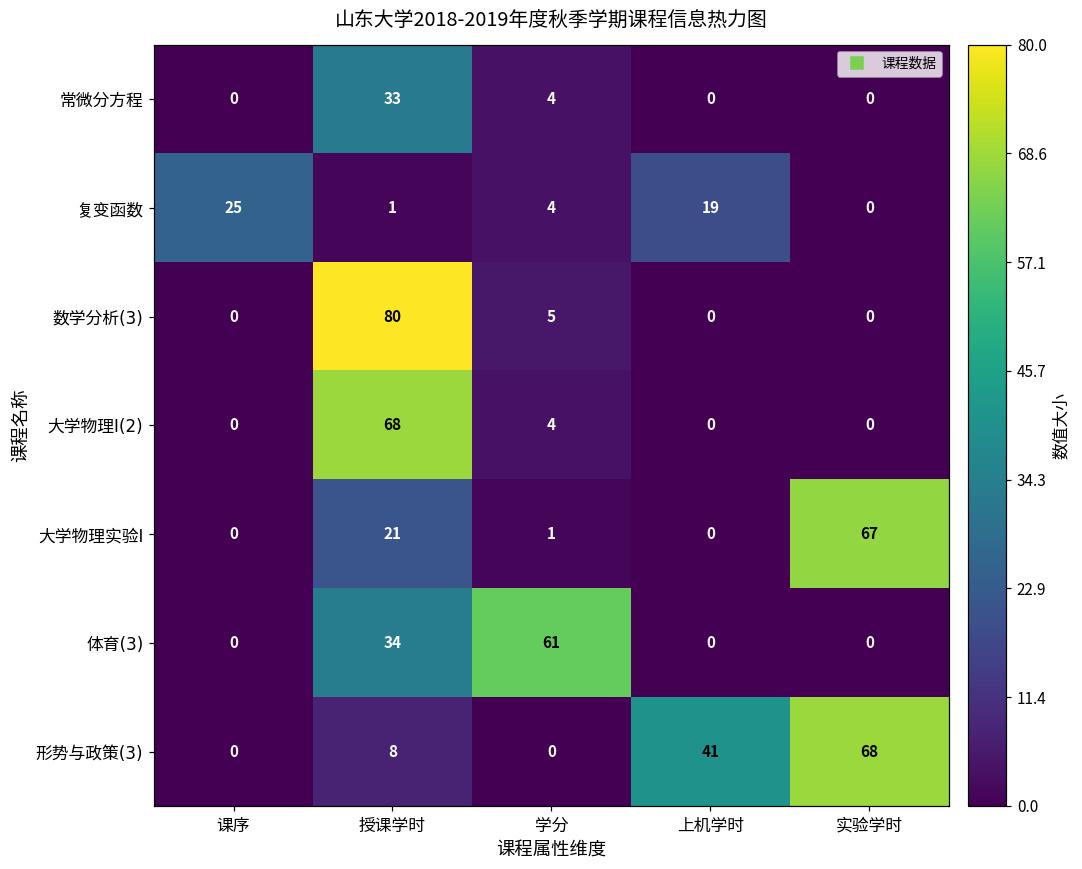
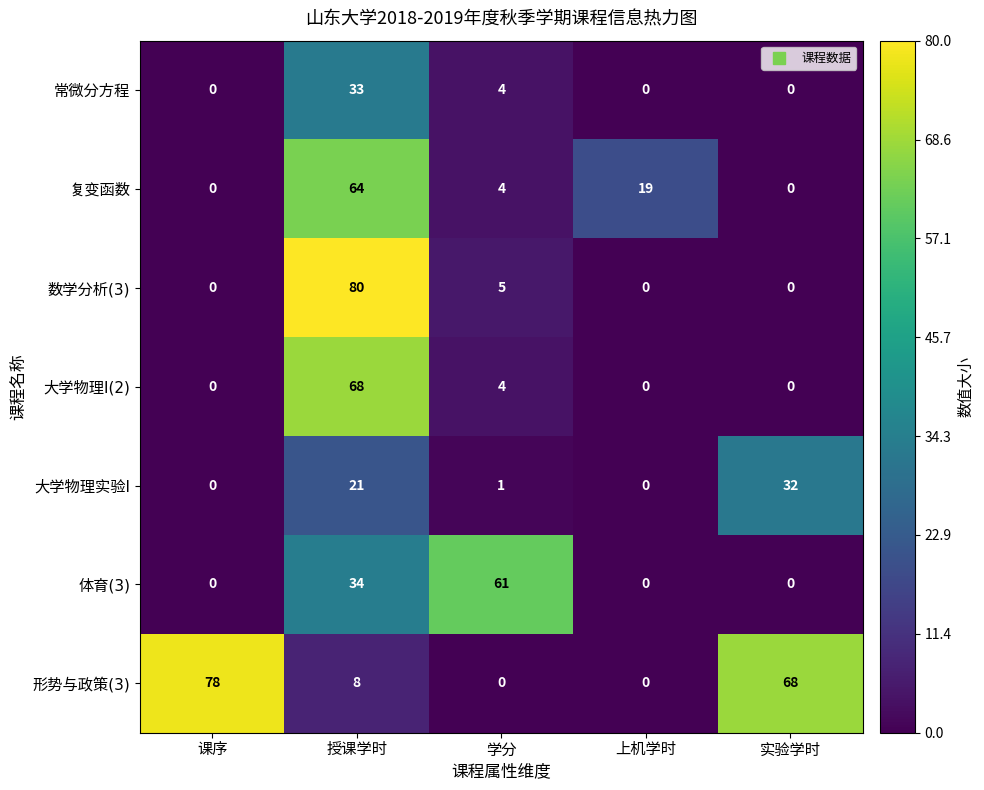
  {
    "常微分方程": {
      "课序": 0,
      "授课学时": 33,
      "学分": 4,
      "上机学时": 0,
      "实验学时": 0
    },
    "复变函数": {
-     "课序": 25,
-     "授课学时": 1,
+     "课序": 0,
+     "授课学时": 64,
      "学分": 4,
      "上机学时": 19,
      "实验学时": 0
    },
    "数学分析(3)": {
      "课序": 0,
      "授课学时": 80,
      "学分": 5,
      "上机学时": 0,
      "实验学时": 0
    },
    "大学物理I(2)": {
      "课序": 0,
      "授课学时": 68,
      "学分": 4,
      "上机学时": 0,
      "实验学时": 0
    },
    "大学物理实验I": {
      "课序": 0,
      "授课学时": 21,
      "学分": 1,
      "上机学时": 0,
-     "实验学时": 67
+     "实验学时": 32
    },
    "体育(3)": {
      "课序": 0,
      "授课学时": 34,
      "学分": 61,
      "上机学时": 0,
      "实验学时": 0
    },
    "形势与政策(3)": {
-     "课序": 0,
+     "课序": 78,
      "授课学时": 8,
      "学分": 0,
-     "上机学时": 41,
+     "上机学时": 0,
      "实验学时": 68
    }
  }
